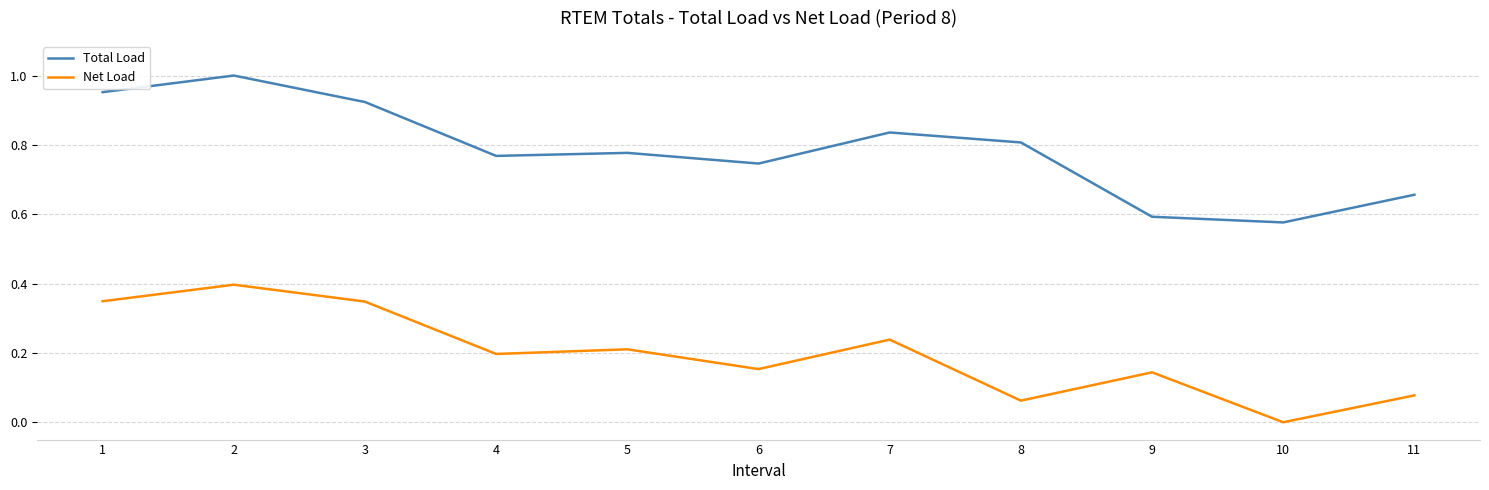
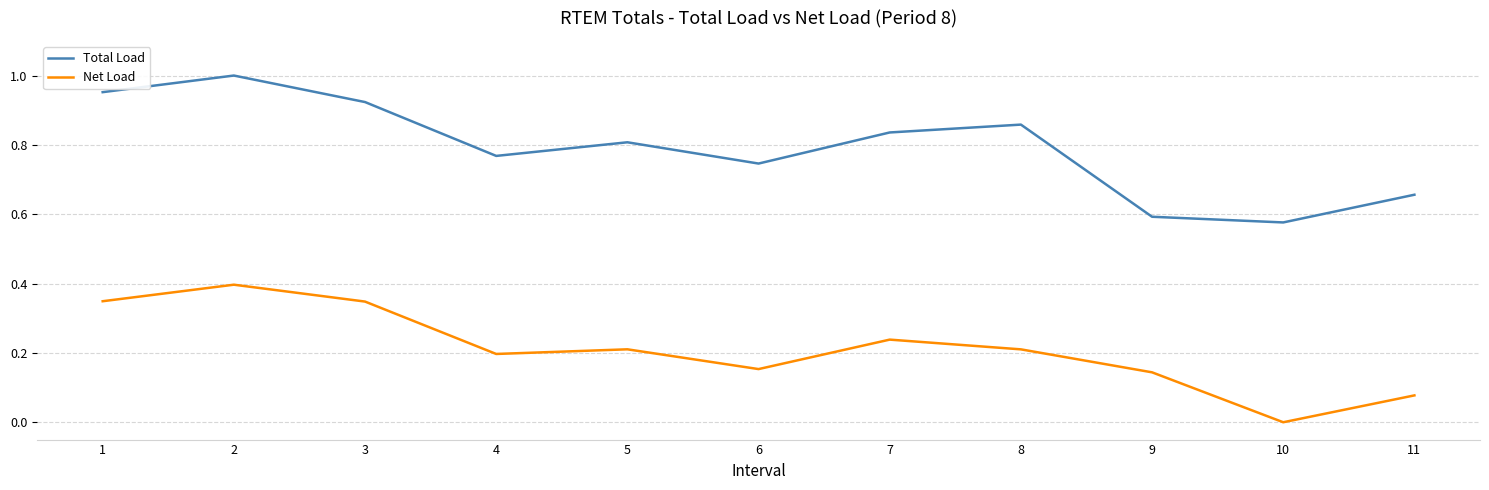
  {
    "Total Load": {
      "1": 0.95,
      "2": 1.00,
      "3": 0.92,
      "4": 0.77,
-     "5": 0.78,
+     "5": 0.81,
      "6": 0.75,
      "7": 0.84,
-     "8": 0.81,
+     "8": 0.86,
      "9": 0.59,
      "10": 0.58,
      "11": 0.66
    },
    "Net Load": {
      "1": 0.35,
      "2": 0.40,
      "3": 0.35,
      "4": 0.20,
      "5": 0.21,
      "6": 0.15,
      "7": 0.24,
-     "8": 0.06,
+     "8": 0.21,
      "9": 0.14,
      "10": 0.00,
      "11": 0.08
    }
  }
